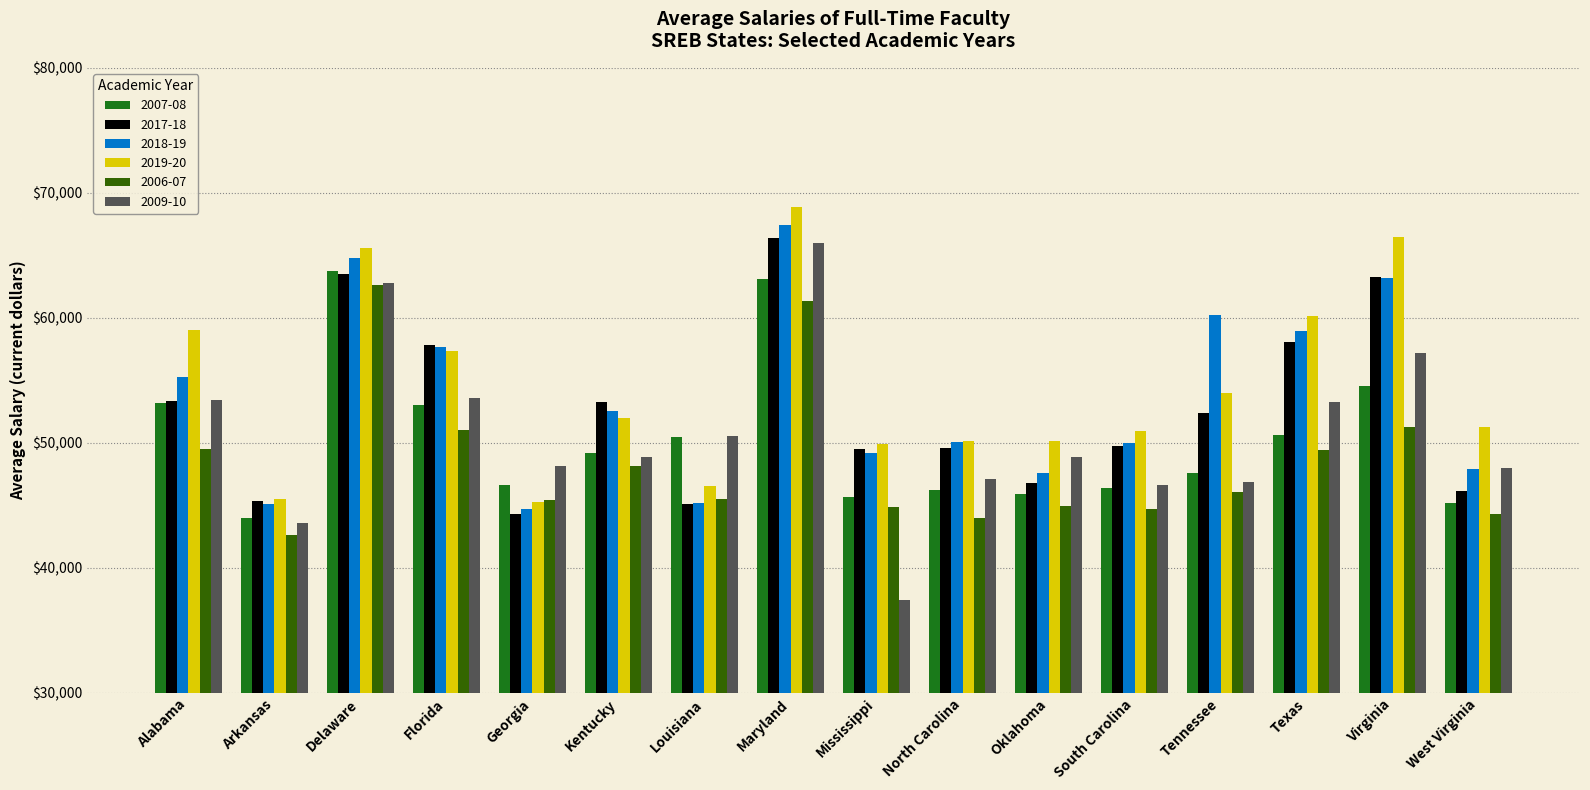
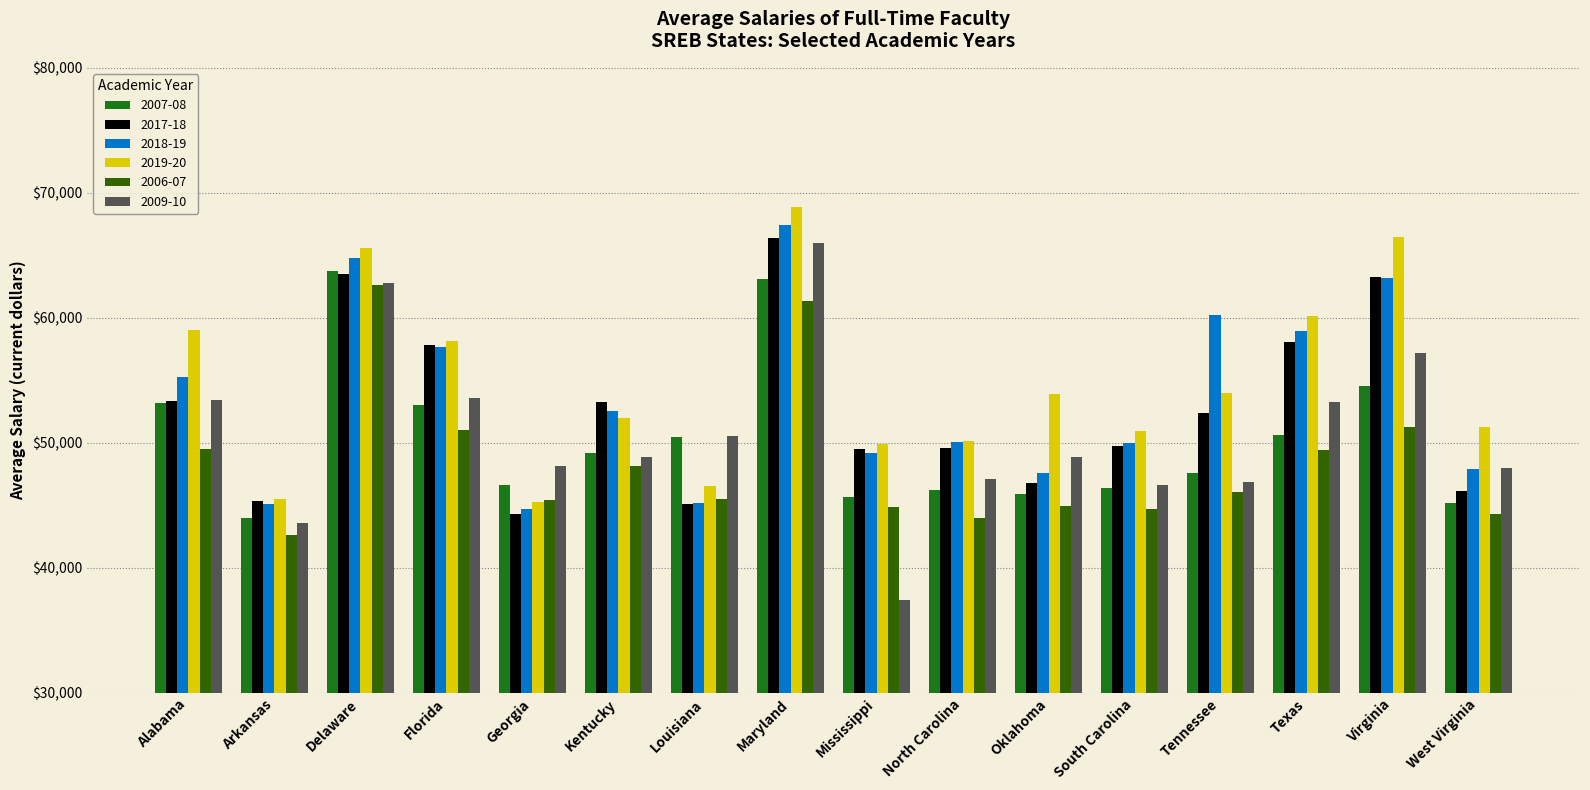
  {
    "2017-18": {
      "Alabama": "$53,400",
      "Arkansas": "$45,300",
      "Delaware": "$63,500",
      "Florida": "$57,900",
      "Georgia": "$44,300",
      "Kentucky": "$53,300",
      "Louisiana": "$45,100",
      "Maryland": "$66,400",
      "Mississippi": "$49,500",
      "North Carolina": "$49,500",
      "Oklahoma": "$46,800",
      "South Carolina": "$49,700",
      "Tennessee": "$52,400",
      "Texas": "$58,100",
      "Virginia": "$63,300",
      "West Virginia": "$46,100"
    },
    "2018-19": {
      "Alabama": "$55,300",
      "Arkansas": "$45,100",
      "Delaware": "$64,800",
      "Florida": "$57,700",
      "Georgia": "$44,700",
      "Kentucky": "$52,600",
      "Louisiana": "$45,200",
      "Maryland": "$67,400",
      "Mississippi": "$49,200",
      "North Carolina": "$50,100",
      "Oklahoma": "$47,600",
      "South Carolina": "$50,000",
      "Tennessee": "$60,200",
      "Texas": "$58,900",
      "Virginia": "$63,200",
      "West Virginia": "$47,900"
    },
    "2019-20": {
      "Alabama": "$59,000",
      "Arkansas": "$45,500",
      "Delaware": "$65,600",
-     "Florida": "$57,300",
+     "Florida": "$58,200",
      "Georgia": "$45,300",
      "Kentucky": "$52,000",
      "Louisiana": "$46,500",
      "Maryland": "$68,800",
      "Mississippi": "$49,900",
      "North Carolina": "$50,100",
-     "Oklahoma": "$50,100",
+     "Oklahoma": "$53,900",
      "South Carolina": "$51,000",
      "Tennessee": "$54,000",
      "Texas": "$60,200",
      "Virginia": "$66,500",
      "West Virginia": "$51,300"
    },
    "2009-10": {
      "Alabama": "$53,400",
      "Arkansas": "$43,600",
      "Delaware": "$62,800",
      "Florida": "$53,600",
      "Georgia": "$48,200",
      "Kentucky": "$48,900",
      "Louisiana": "$50,600",
      "Maryland": "$66,000",
      "Mississippi": "$37,500",
      "North Carolina": "$47,100",
      "Oklahoma": "$48,900",
      "South Carolina": "$46,600",
      "Tennessee": "$46,900",
      "Texas": "$53,300",
      "Virginia": "$57,200",
      "West Virginia": "$48,000"
    }
  }
